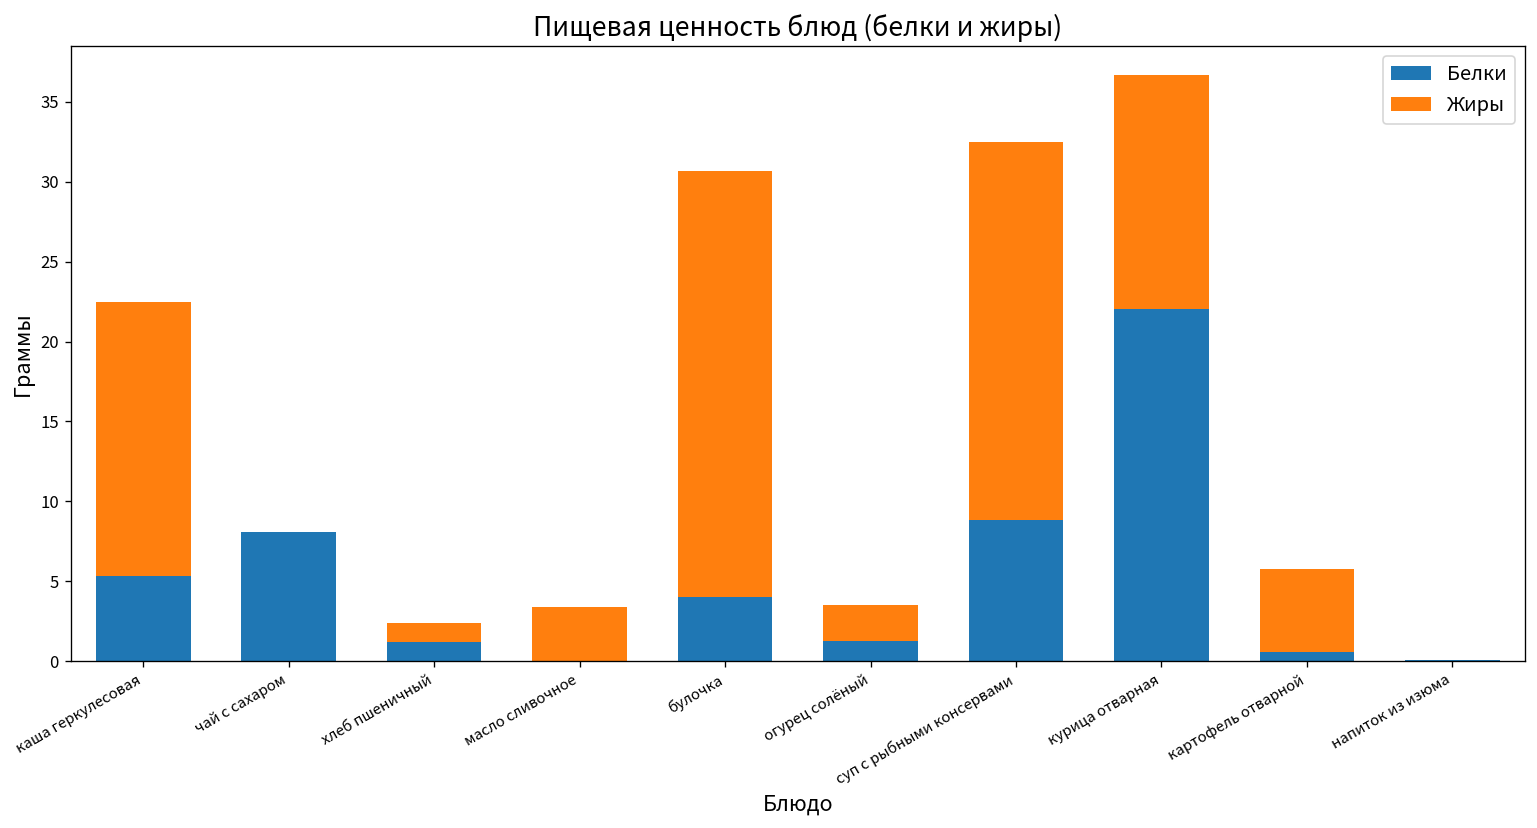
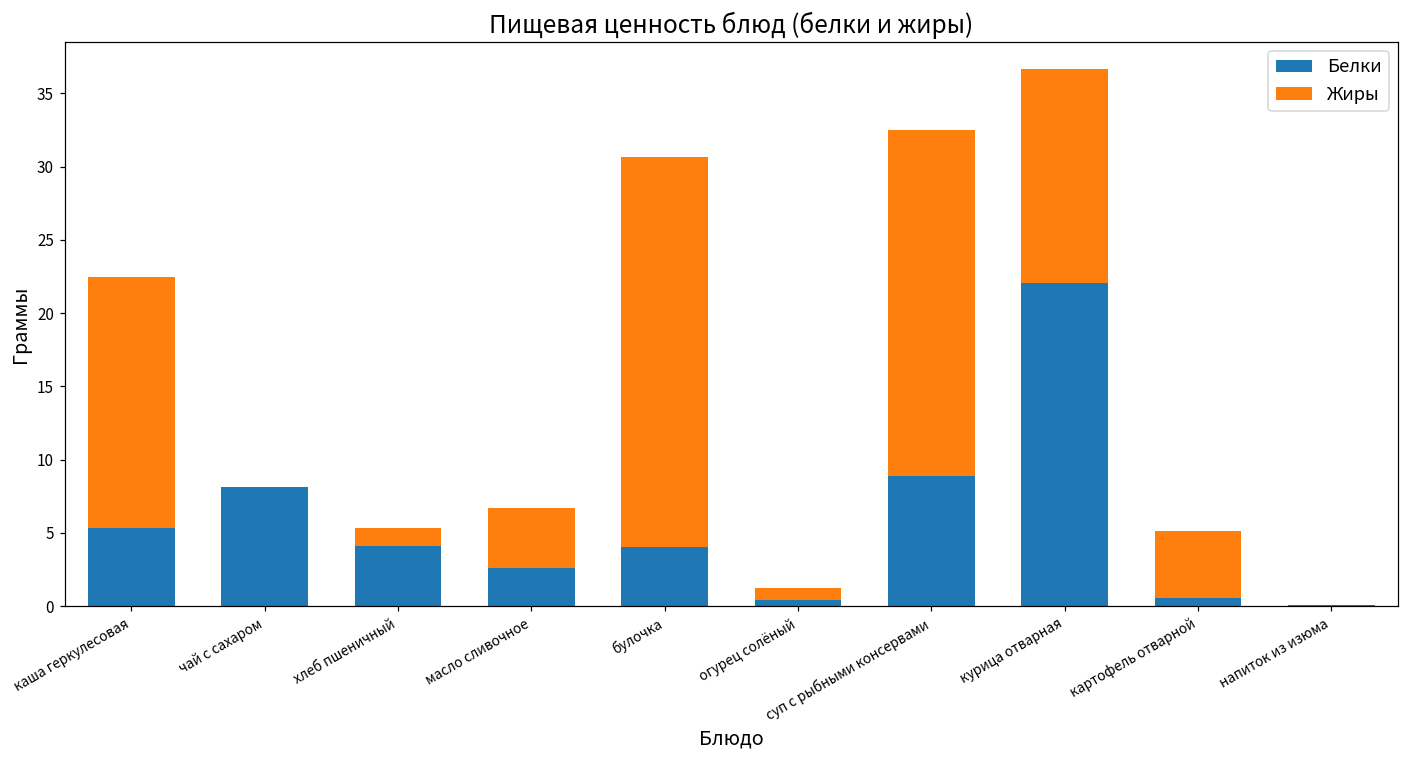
  {
    "Белки": {
      "каша геркулесовая": 5.3,
      "чай с сахаром": 8.1,
-     "хлеб пшеничный": 1.2,
-     "масло сливочное": 0.0,
+     "хлеб пшеничный": 4.1,
+     "масло сливочное": 2.6,
      "булочка": 4.0,
-     "огурец солёный": 1.3,
+     "огурец солёный": 0.4,
      "суп с рыбными консервами": 8.9,
      "курица отварная": 22.1,
      "картофель отварной": 0.6
    },
    "Жиры": {
      "каша геркулесовая": 17.2,
      "чай с сахаром": 0.0,
      "хлеб пшеничный": 1.2,
-     "масло сливочное": 3.4,
+     "масло сливочное": 4.1,
      "булочка": 26.7,
-     "огурец солёный": 2.2,
+     "огурец солёный": 0.9,
      "суп с рыбными консервами": 23.7,
      "курица отварная": 14.6,
-     "картофель отварной": 5.2,
+     "картофель отварной": 4.6,
      "напиток из изюма": 0.0
    }
  }
